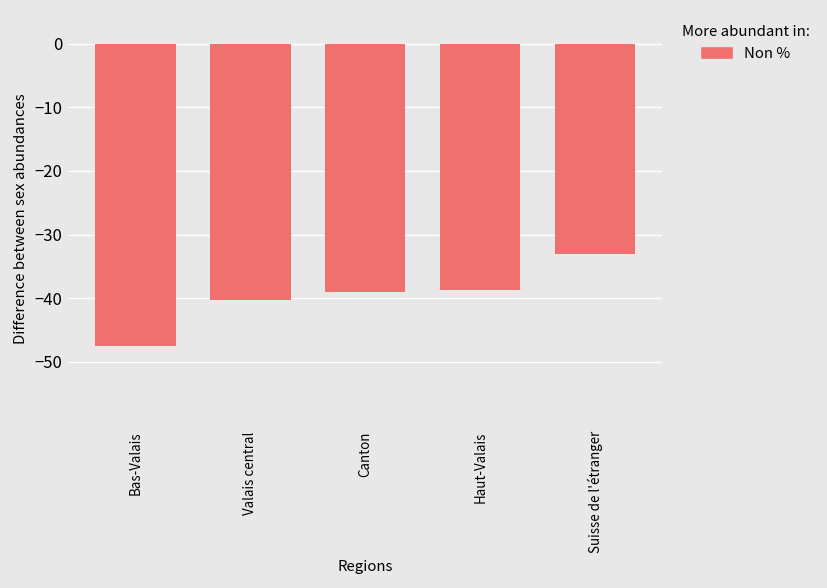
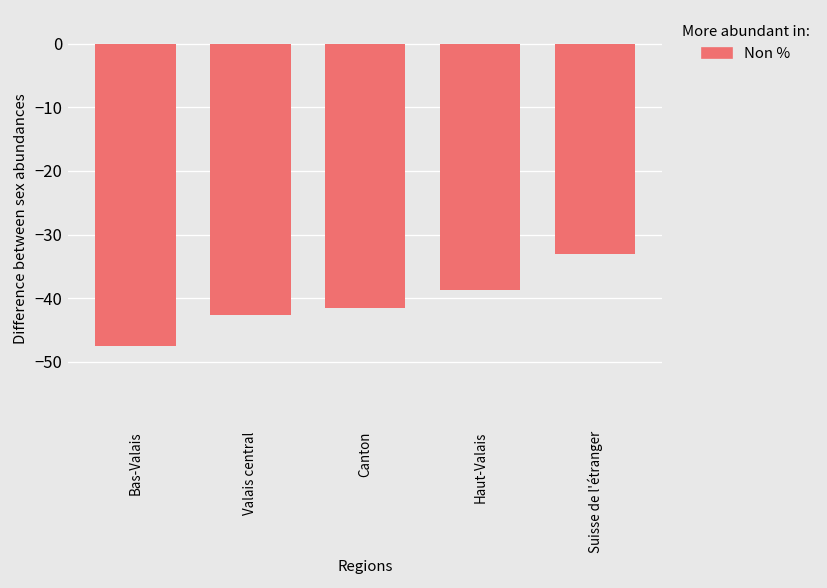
  {
    "Bas-Valais": -48,
-   "Valais central": -40,
-   "Canton": -39,
+   "Valais central": -43,
+   "Canton": -42,
    "Haut-Valais": -39,
    "Suisse de l'étranger": -33
  }
